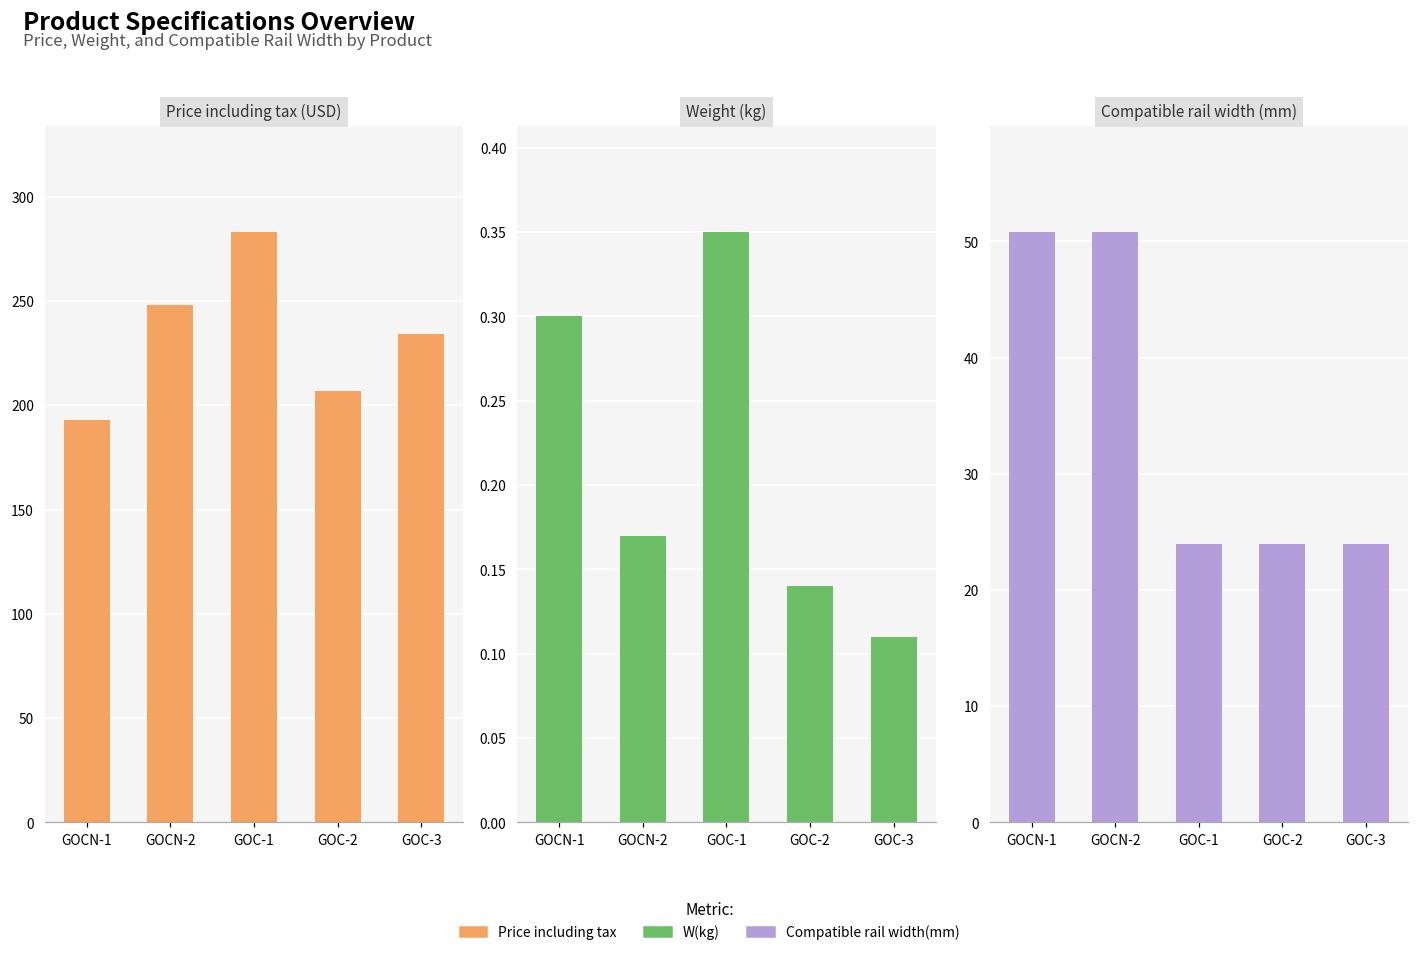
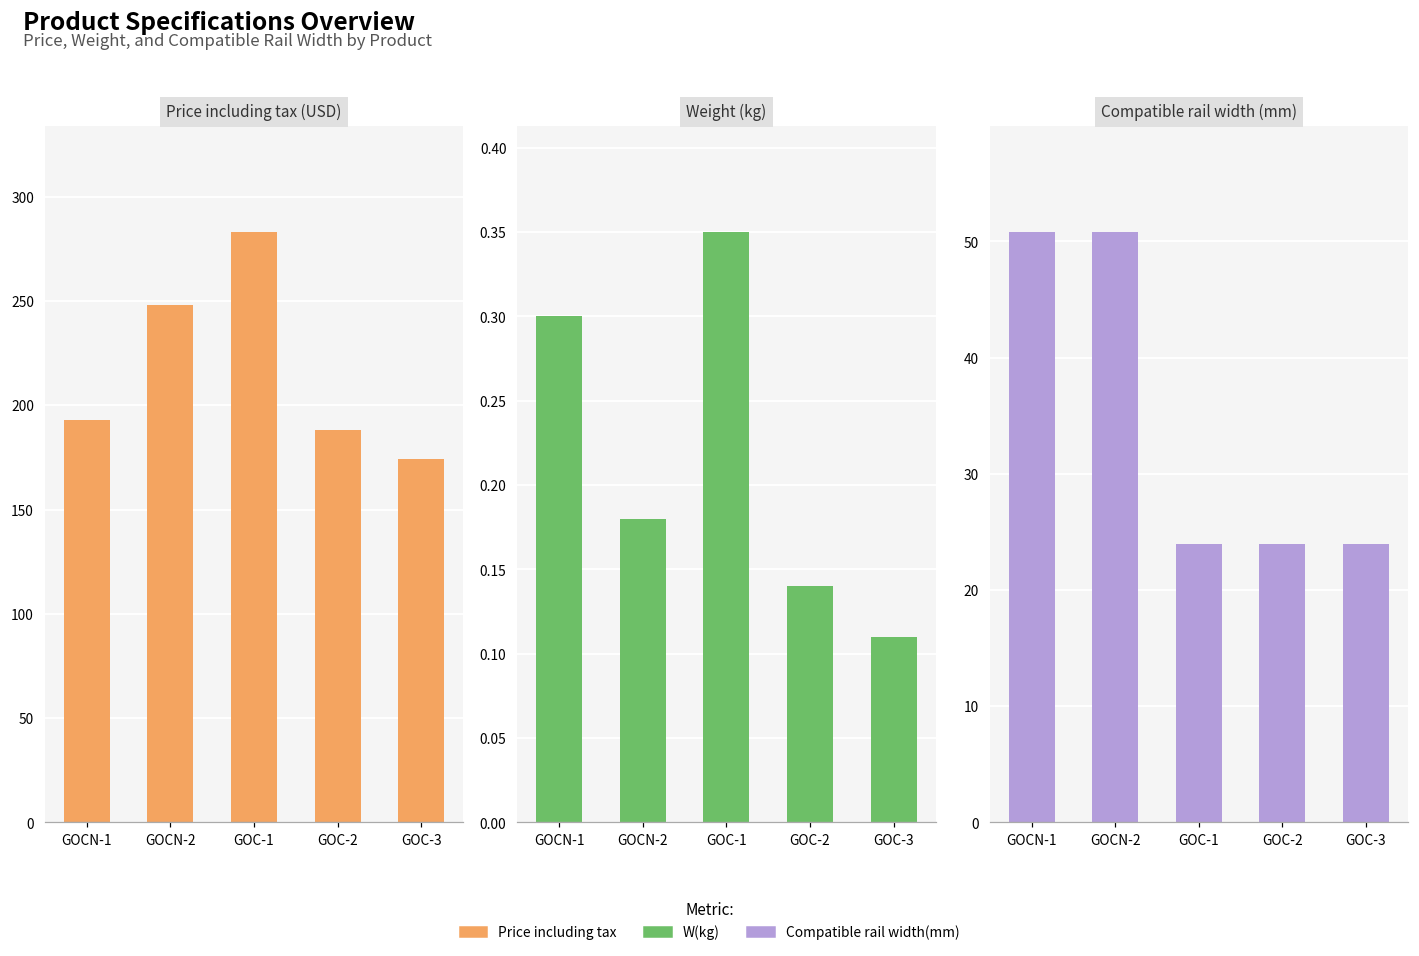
  {
    "Price including tax (USD)": {
      "GOCN-1": 193,
      "GOCN-2": 248,
      "GOC-1": 283,
-     "GOC-2": 207,
-     "GOC-3": 234
+     "GOC-2": 188,
+     "GOC-3": 174
    },
    "Weight (kg)": {
      "GOCN-1": 0.30,
-     "GOCN-2": 0.17,
+     "GOCN-2": 0.18,
      "GOC-1": 0.35,
      "GOC-2": 0.14,
      "GOC-3": 0.11
    },
    "Compatible rail width (mm)": {
      "GOCN-1": 50.8,
      "GOCN-2": 50.8,
      "GOC-1": 24.0,
      "GOC-2": 24.0,
      "GOC-3": 24.0
    }
  }
